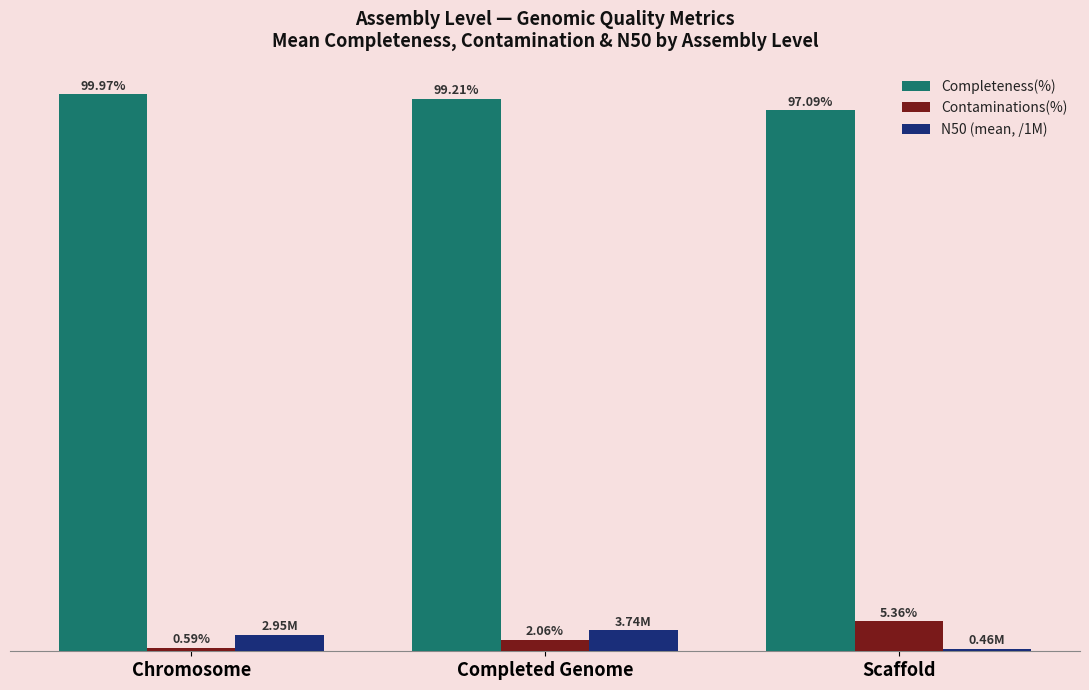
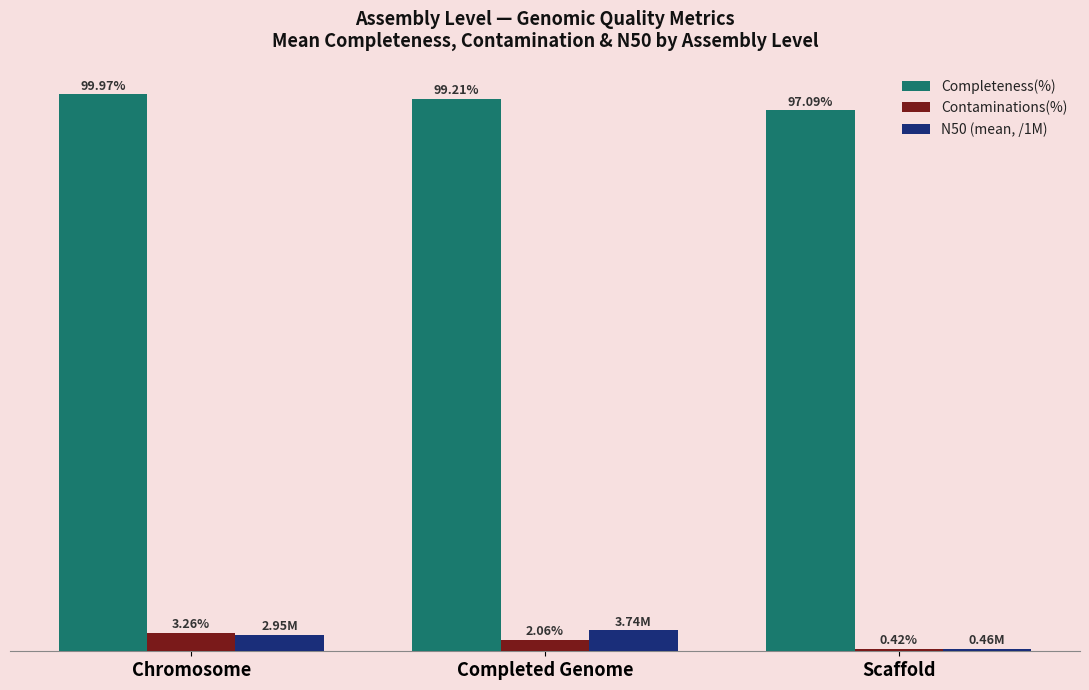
  {
    "Completeness(%)": {
      "Chromosome": "99.97%",
      "Completed Genome": "99.21%",
      "Scaffold": "97.09%"
    },
    "Contaminations(%)": {
-     "Chromosome": "0.59%",
+     "Chromosome": "3.26%",
      "Completed Genome": "2.06%",
-     "Scaffold": "5.36%"
+     "Scaffold": "0.42%"
    },
    "N50 (mean, /1M)": {
      "Chromosome": "2.95M",
      "Completed Genome": "3.74M",
      "Scaffold": "0.46M"
    }
  }
